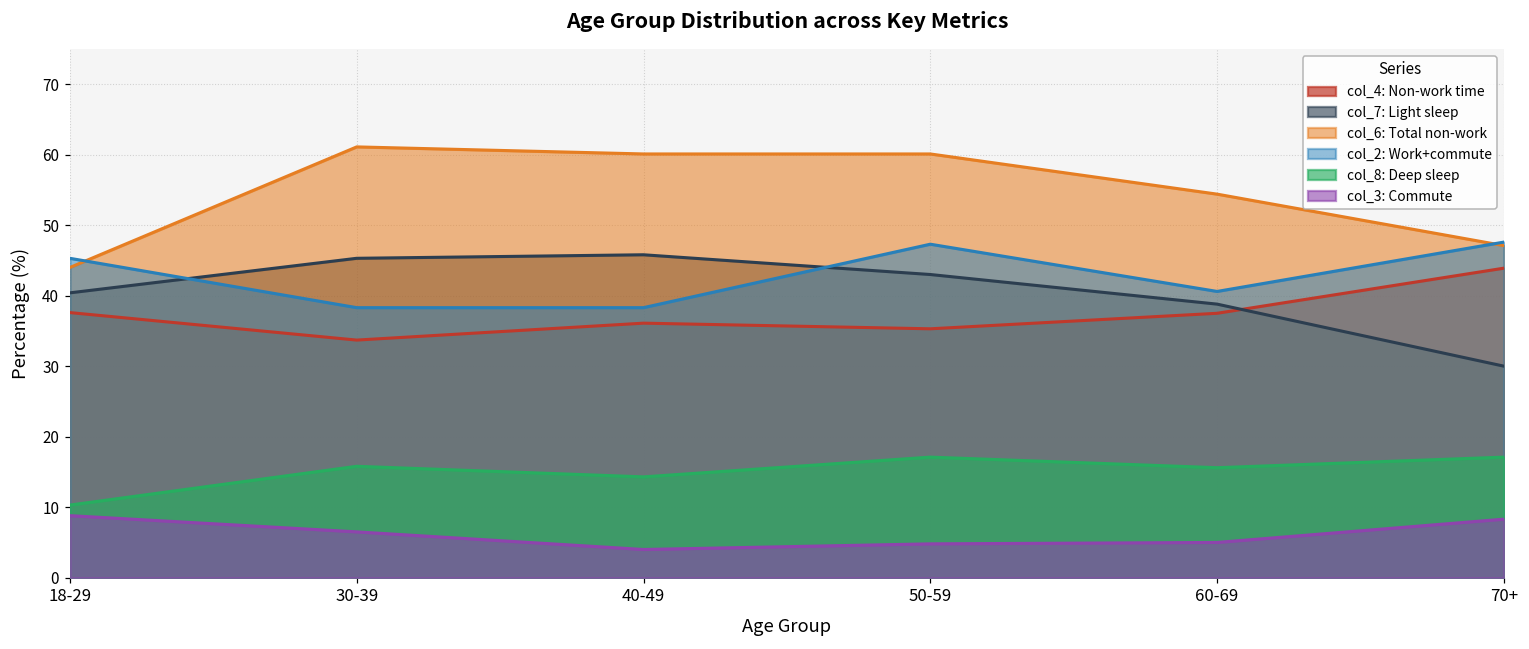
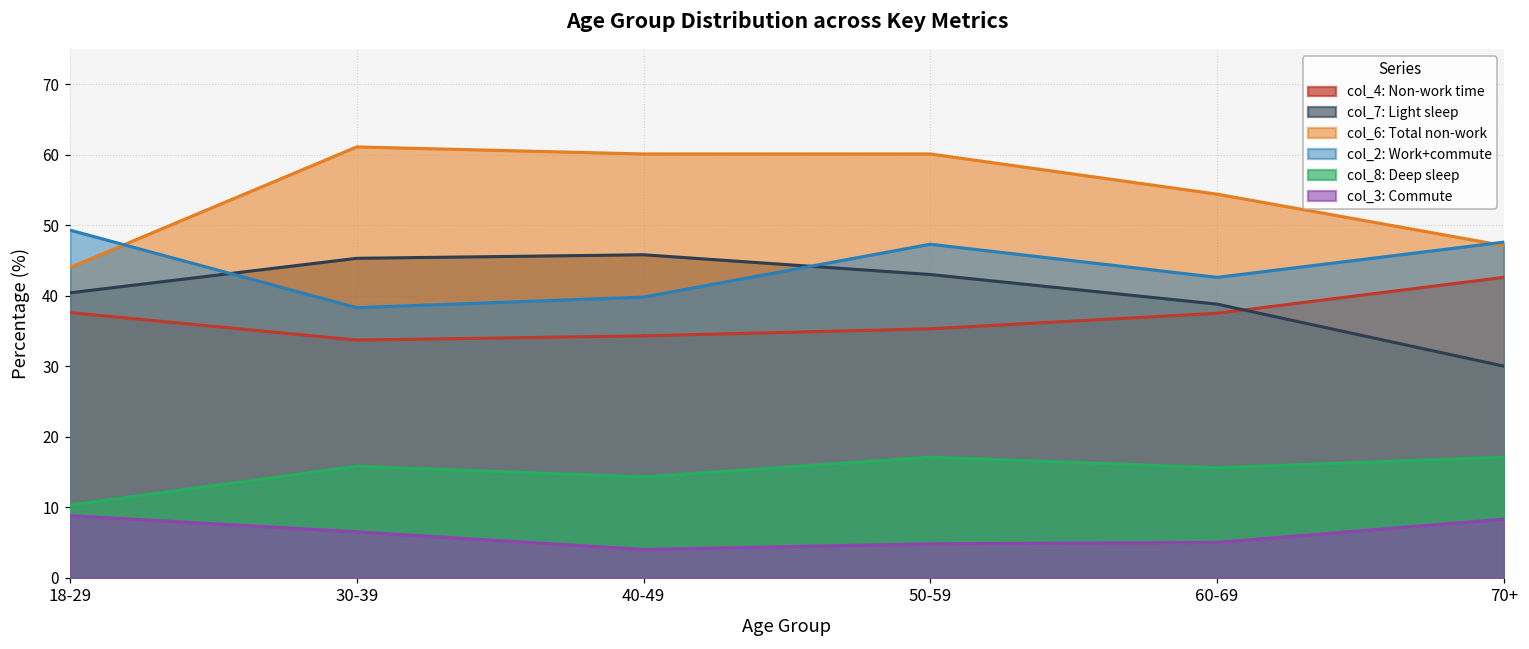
  {
    "col_4: Non-work time": {
      "18-29": 38,
      "30-39": 34,
-     "40-49": 36,
+     "40-49": 34,
      "50-59": 35,
      "60-69": 38,
-     "70+": 44
+     "70+": 43
    },
    "col_7: Light sleep": {
      "18-29": 40,
      "30-39": 45,
      "40-49": 46,
      "50-59": 43,
      "60-69": 39,
      "70+": 30
    },
    "col_6: Total non-work": {
      "18-29": 44,
      "30-39": 61,
      "40-49": 60,
      "50-59": 60,
      "60-69": 54,
      "70+": 47
    },
    "col_2: Work+commute": {
-     "18-29": 45,
+     "18-29": 49,
      "30-39": 38,
-     "40-49": 38,
+     "40-49": 40,
      "50-59": 47,
-     "60-69": 41,
+     "60-69": 43,
      "70+": 48
    },
    "col_8: Deep sleep": {
      "18-29": 10,
      "30-39": 16,
      "40-49": 14,
      "50-59": 17,
      "60-69": 16,
      "70+": 17
    },
    "col_3: Commute": {
      "18-29": 9,
      "30-39": 7,
      "40-49": 4,
      "50-59": 5,
      "60-69": 5,
      "70+": 8
    }
  }
